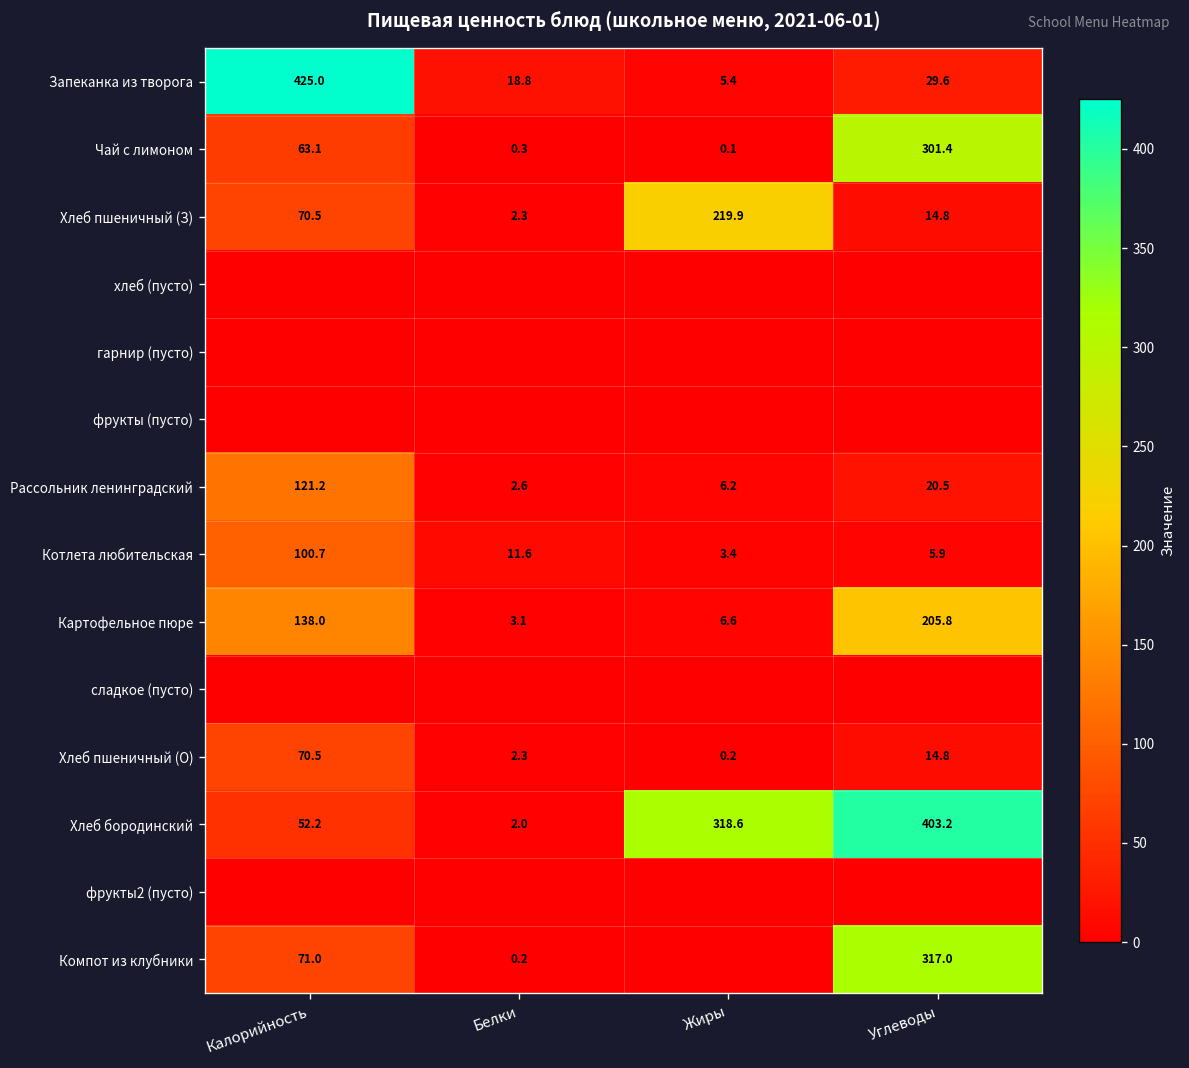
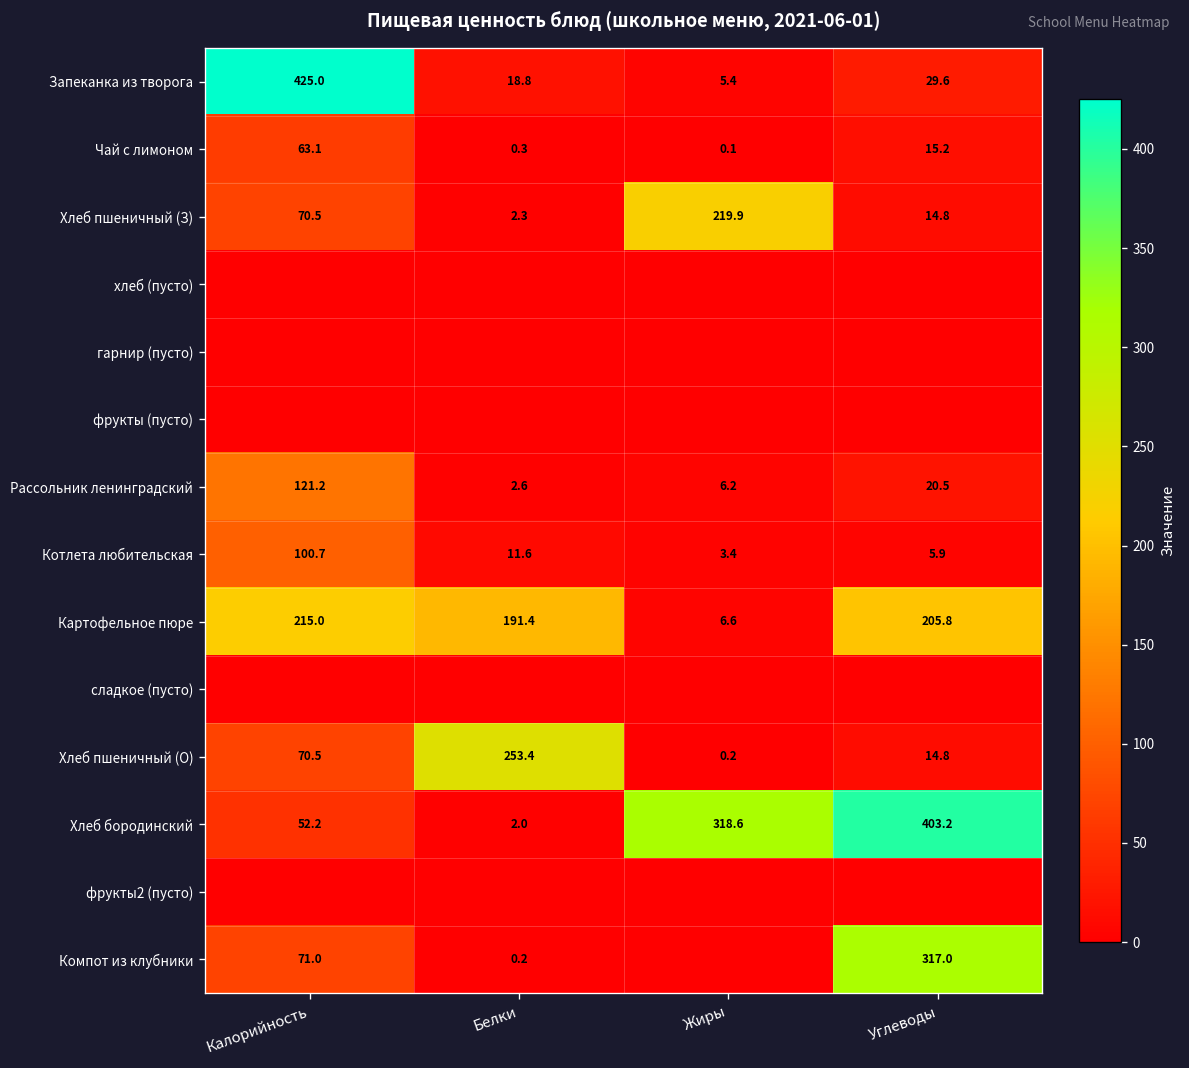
  {
    "Запеканка из творога": {
      "Калорийность": 425.0,
      "Белки": 18.8,
      "Жиры": 5.4,
      "Углеводы": 29.6
    },
    "Чай с лимоном": {
      "Калорийность": 63.1,
      "Белки": 0.3,
      "Жиры": 0.1,
-     "Углеводы": 301.4
+     "Углеводы": 15.2
    },
    "Хлеб пшеничный (З)": {
      "Калорийность": 70.5,
      "Белки": 2.3,
      "Жиры": 219.9,
      "Углеводы": 14.8
    },
    "Рассольник ленинградский": {
      "Калорийность": 121.2,
      "Белки": 2.6,
      "Жиры": 6.2,
      "Углеводы": 20.5
    },
    "Котлета любительская": {
      "Калорийность": 100.7,
      "Белки": 11.6,
      "Жиры": 3.4,
      "Углеводы": 5.9
    },
    "Картофельное пюре": {
-     "Калорийность": 138.0,
-     "Белки": 3.1,
+     "Калорийность": 215.0,
+     "Белки": 191.4,
      "Жиры": 6.6,
      "Углеводы": 205.8
    },
    "Хлеб пшеничный (О)": {
      "Калорийность": 70.5,
-     "Белки": 2.3,
+     "Белки": 253.4,
      "Жиры": 0.2,
      "Углеводы": 14.8
    },
    "Хлеб бородинский": {
      "Калорийность": 52.2,
      "Белки": 2.0,
      "Жиры": 318.6,
      "Углеводы": 403.2
    },
    "Компот из клубники": {
      "Калорийность": 71.0,
      "Белки": 0.2,
      "Углеводы": 317.0
    }
  }
